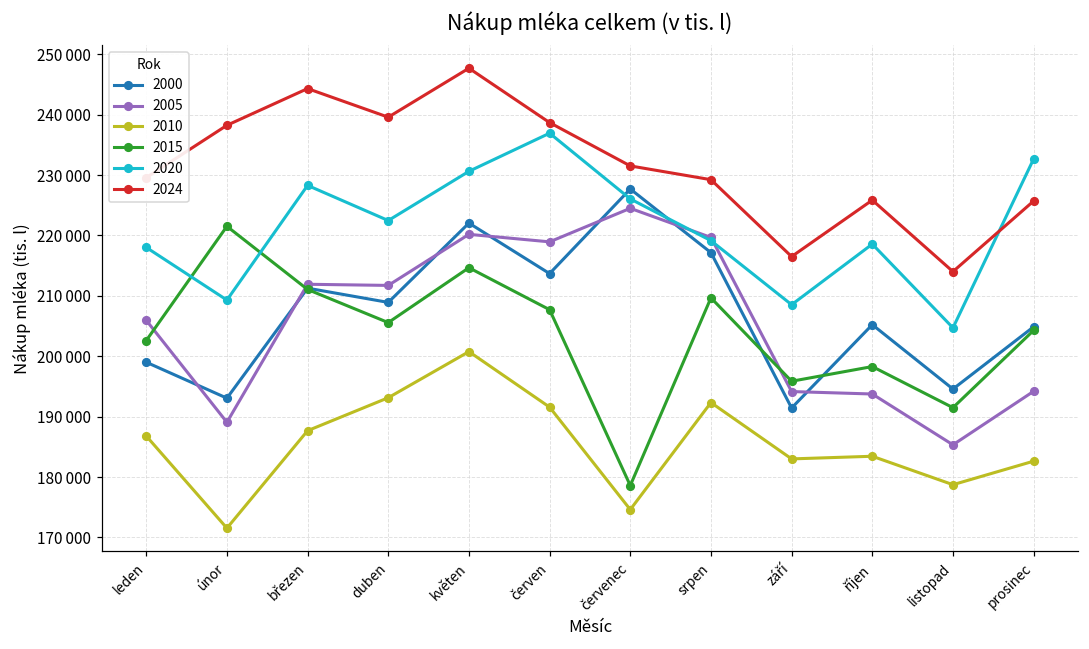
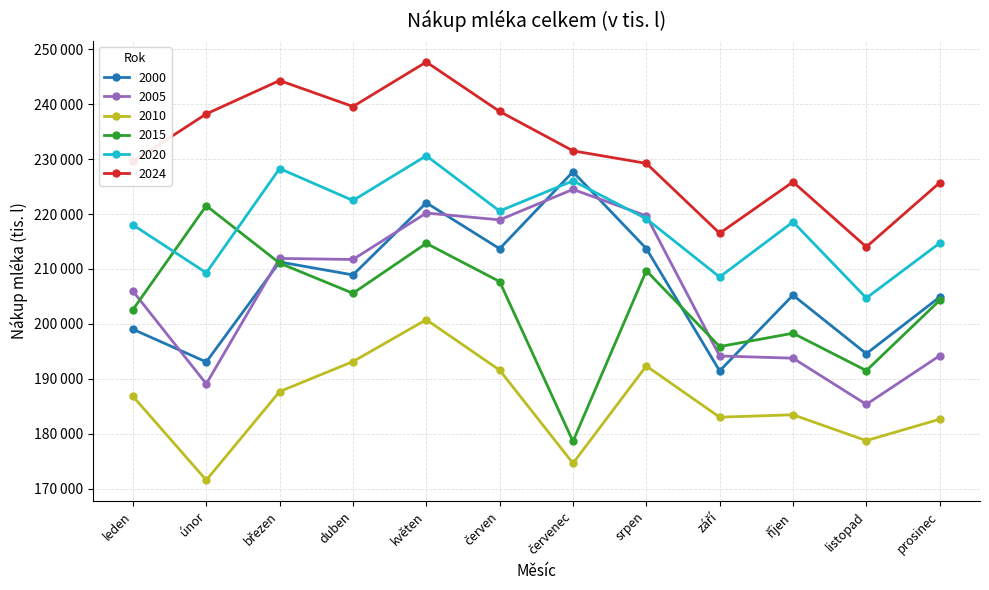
  {
    "2000": {
      "leden": 199000,
      "únor": 193000,
      "duben": 209000,
      "květen": 222000,
      "červen": 214000,
      "červenec": 228000,
-     "srpen": 217000,
+     "srpen": 214000,
      "září": 191000,
      "říjen": 205000,
      "listopad": 195000,
      "prosinec": 205000
    },
    "2005": {
      "leden": 206000,
      "únor": 189000,
      "březen": 212000,
      "duben": 212000,
      "květen": 220000,
      "červen": 219000,
      "červenec": 224000,
      "srpen": 220000,
      "září": 194000,
      "říjen": 194000,
      "listopad": 185000,
      "prosinec": 194000
    },
    "2010": {
      "leden": 187000,
      "únor": 172000,
      "březen": 188000,
      "duben": 193000,
      "květen": 201000,
      "červen": 192000,
      "červenec": 175000,
      "srpen": 192000,
      "září": 183000,
      "říjen": 183000,
      "listopad": 179000,
      "prosinec": 183000
    },
    "2015": {
      "leden": 203000,
      "únor": 222000,
      "duben": 206000,
      "květen": 215000,
      "červen": 208000,
      "červenec": 179000,
      "srpen": 210000,
      "září": 196000,
      "říjen": 198000,
      "listopad": 191000,
      "prosinec": 204000
    },
    "2020": {
      "leden": 218000,
      "únor": 209000,
      "březen": 228000,
      "duben": 222000,
      "květen": 231000,
-     "červen": 237000,
+     "červen": 221000,
      "červenec": 226000,
      "srpen": 219000,
      "září": 209000,
      "říjen": 219000,
      "listopad": 205000,
-     "prosinec": 233000
+     "prosinec": 215000
    },
    "2024": {
      "únor": 238000,
      "březen": 244000,
      "duben": 240000,
      "květen": 248000,
      "červen": 239000,
      "červenec": 232000,
      "srpen": 229000,
      "září": 217000,
      "říjen": 226000,
      "listopad": 214000,
      "prosinec": 226000
    }
  }
